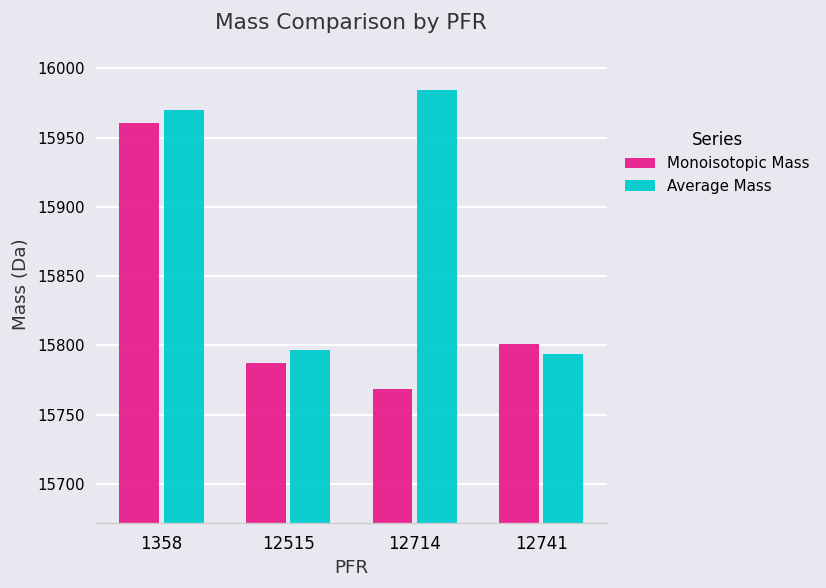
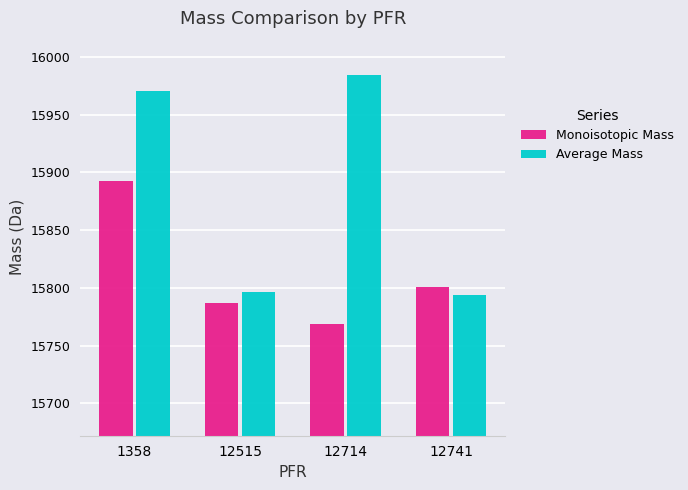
  {
    "Monoisotopic Mass": {
-     "1358": 15960,
+     "1358": 15893,
      "12515": 15787,
      "12714": 15769,
      "12741": 15801
    },
    "Average Mass": {
      "1358": 15970,
      "12515": 15797,
      "12714": 15984,
      "12741": 15794
    }
  }
